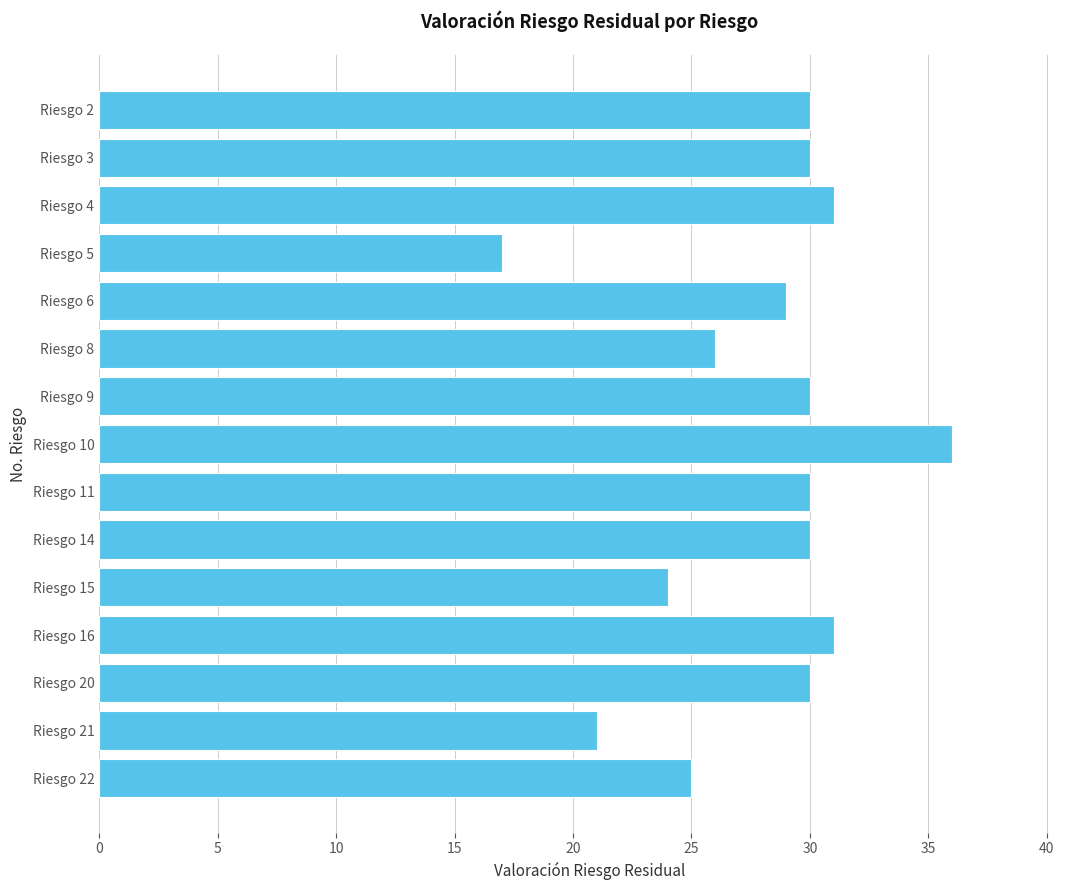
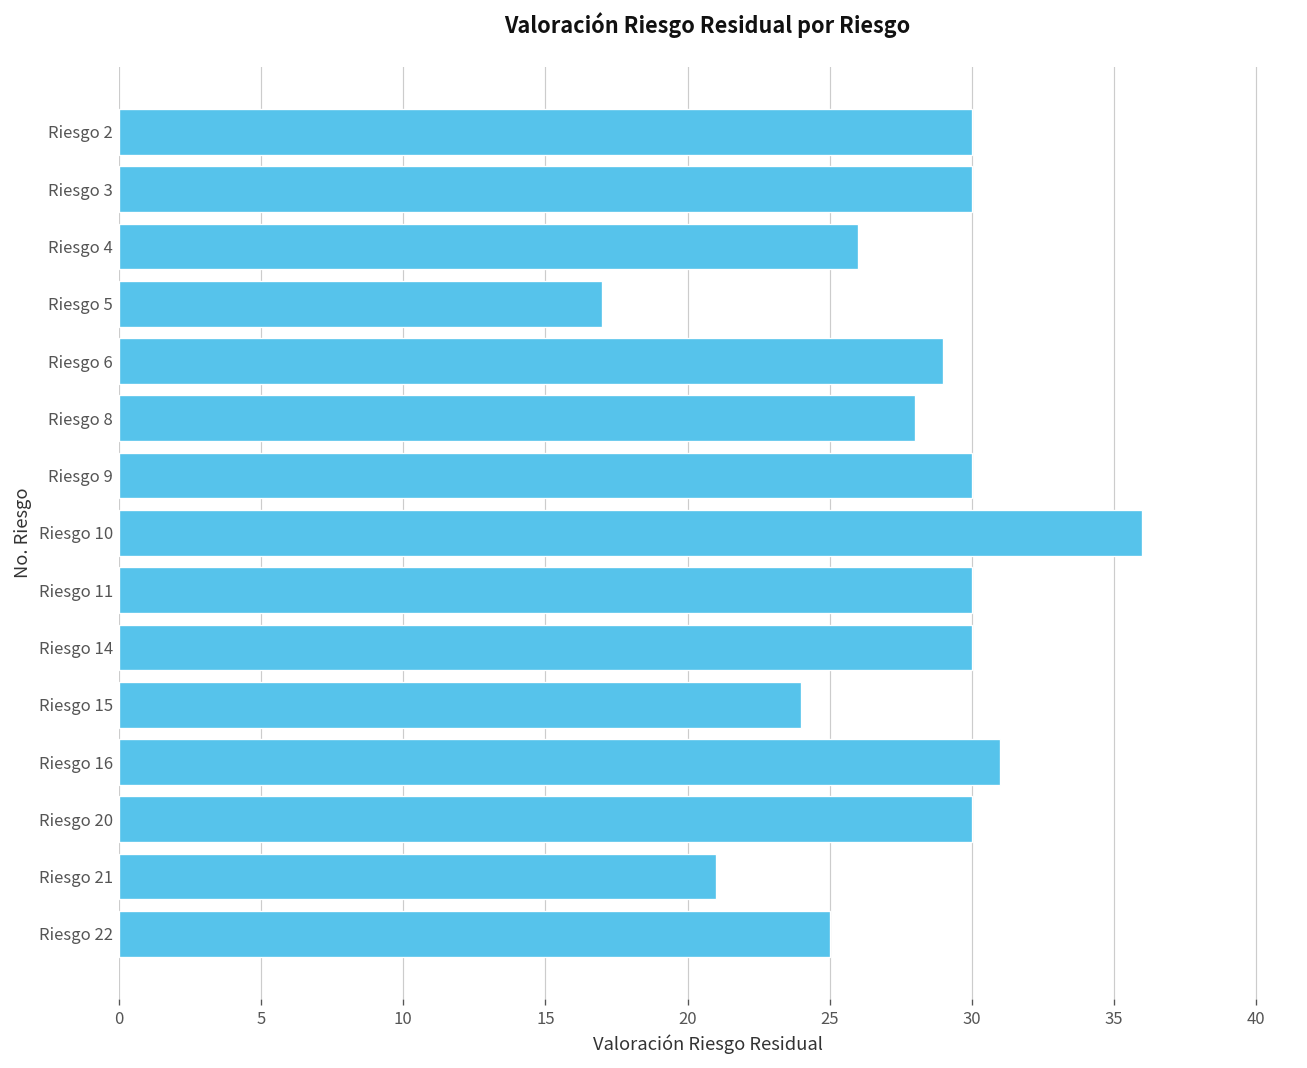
  {
    "Riesgo 2": 30,
    "Riesgo 3": 30,
-   "Riesgo 4": 31,
+   "Riesgo 4": 26,
    "Riesgo 5": 17,
    "Riesgo 6": 29,
-   "Riesgo 8": 26,
+   "Riesgo 8": 28,
    "Riesgo 9": 30,
    "Riesgo 10": 36,
    "Riesgo 11": 30,
    "Riesgo 14": 30,
    "Riesgo 15": 24,
    "Riesgo 16": 31,
    "Riesgo 20": 30,
    "Riesgo 21": 21,
    "Riesgo 22": 25
  }
